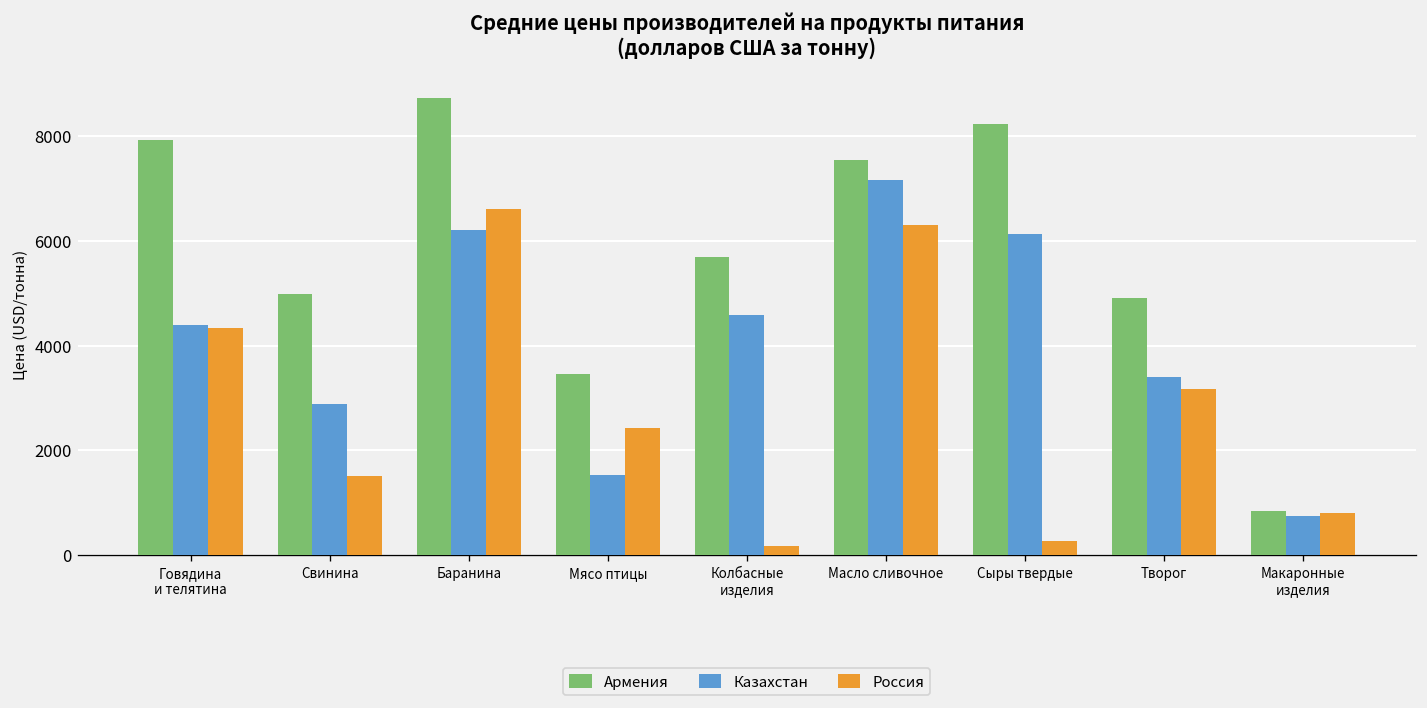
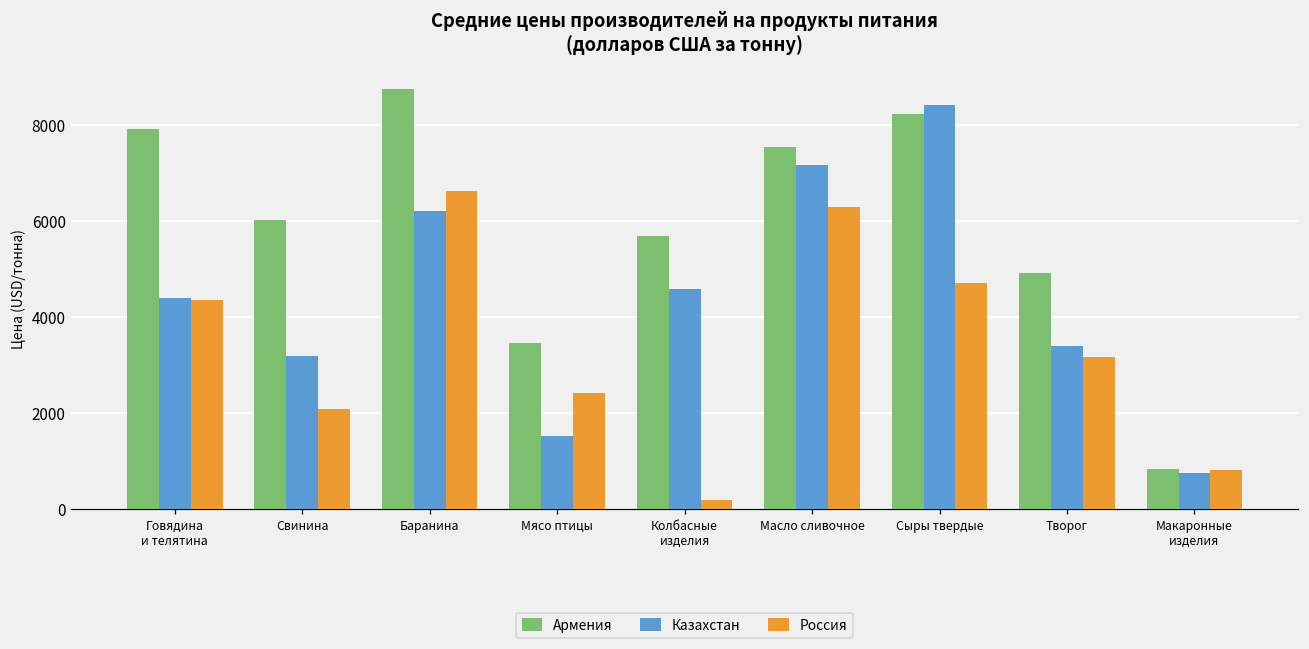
  {
    "Армения": {
      "Говядина и телятина": 7900,
-     "Свинина": 5000,
+     "Свинина": 6000,
      "Баранина": 8700,
      "Мясо птицы": 3500,
      "Колбасные изделия": 5700,
      "Масло сливочное": 7500,
      "Сыры твердые": 8200,
      "Творог": 4900,
      "Макаронные изделия": 800
    },
    "Казахстан": {
      "Говядина и телятина": 4400,
-     "Свинина": 2900,
+     "Свинина": 3200,
      "Баранина": 6200,
      "Мясо птицы": 1500,
      "Колбасные изделия": 4600,
      "Масло сливочное": 7200,
-     "Сыры твердые": 6100,
+     "Сыры твердые": 8400,
      "Творог": 3400,
      "Макаронные изделия": 700
    },
    "Россия": {
      "Говядина и телятина": 4300,
-     "Свинина": 1500,
+     "Свинина": 2100,
      "Баранина": 6600,
      "Мясо птицы": 2400,
      "Колбасные изделия": 200,
      "Масло сливочное": 6300,
-     "Сыры твердые": 300,
+     "Сыры твердые": 4700,
      "Творог": 3200,
      "Макаронные изделия": 800
    }
  }
